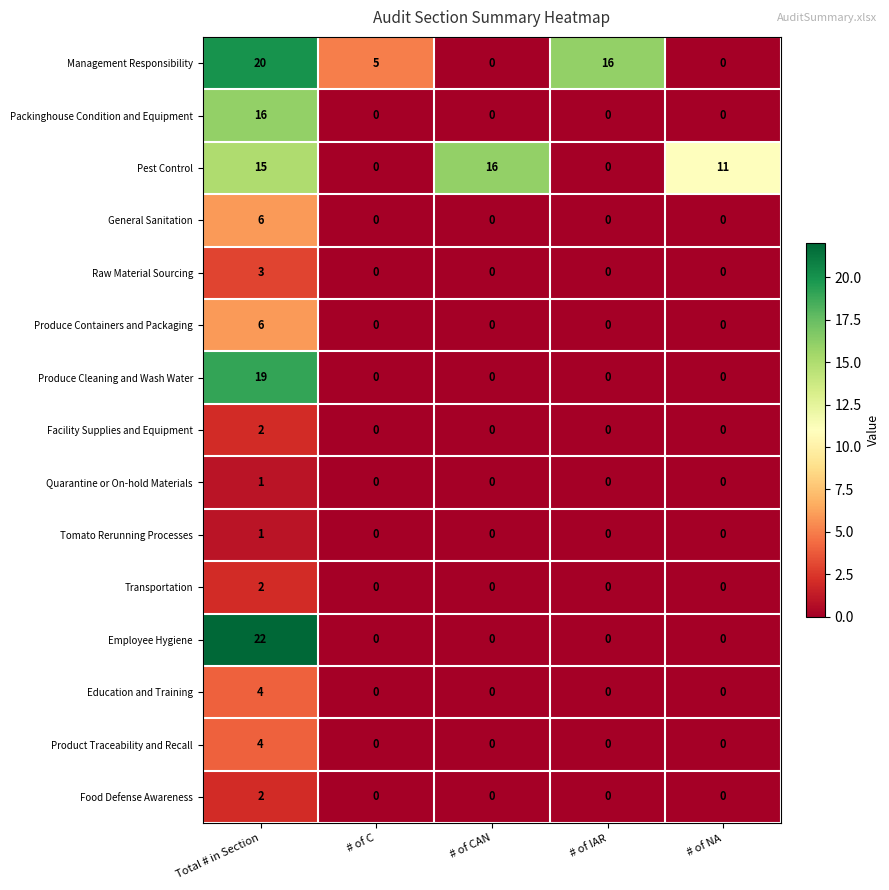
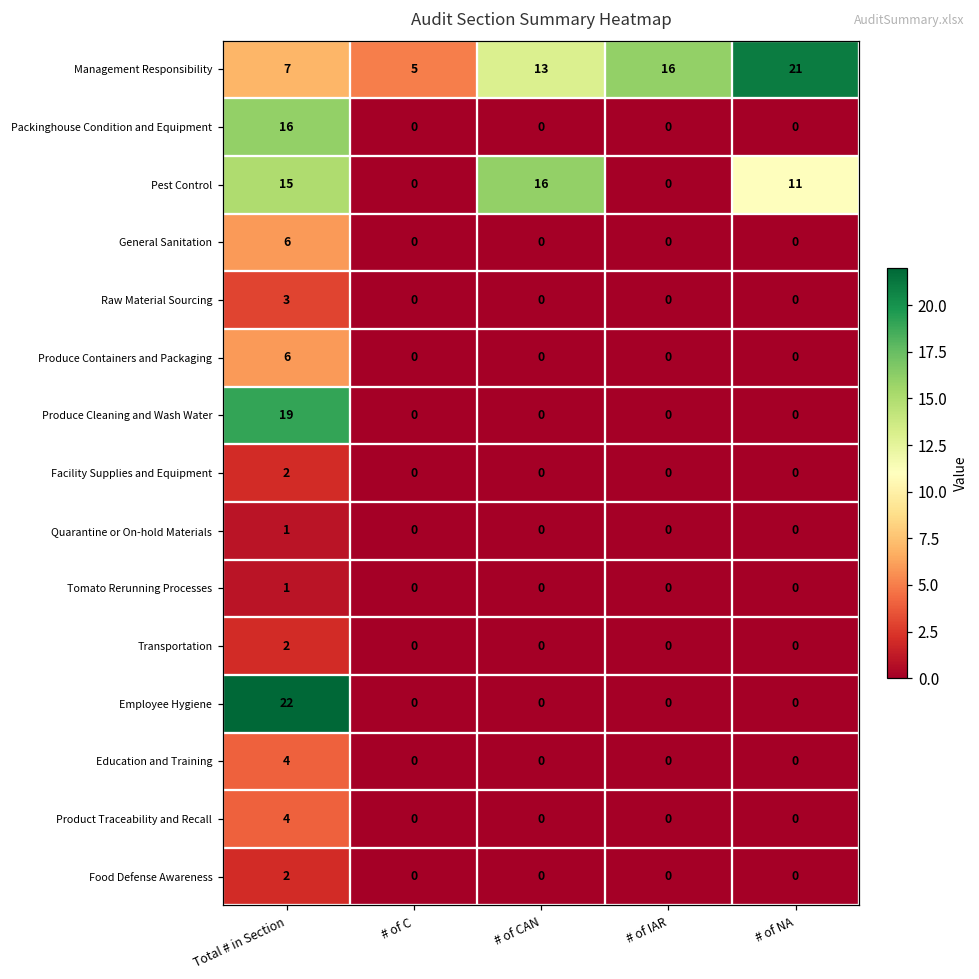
  {
    "Management Responsibility": {
-     "Total # in Section": 20,
+     "Total # in Section": 7,
      "# of C": 5,
-     "# of CAN": 0,
+     "# of CAN": 13,
      "# of IAR": 16,
-     "# of NA": 0
+     "# of NA": 21
    },
    "Packinghouse Condition and Equipment": {
      "Total # in Section": 16,
      "# of C": 0,
      "# of CAN": 0,
      "# of IAR": 0,
      "# of NA": 0
    },
    "Pest Control": {
      "Total # in Section": 15,
      "# of C": 0,
      "# of CAN": 16,
      "# of IAR": 0,
      "# of NA": 11
    },
    "General Sanitation": {
      "Total # in Section": 6,
      "# of C": 0,
      "# of CAN": 0,
      "# of IAR": 0,
      "# of NA": 0
    },
    "Raw Material Sourcing": {
      "Total # in Section": 3,
      "# of C": 0,
      "# of CAN": 0,
      "# of IAR": 0,
      "# of NA": 0
    },
    "Produce Containers and Packaging": {
      "Total # in Section": 6,
      "# of C": 0,
      "# of CAN": 0,
      "# of IAR": 0,
      "# of NA": 0
    },
    "Produce Cleaning and Wash Water": {
      "Total # in Section": 19,
      "# of C": 0,
      "# of CAN": 0,
      "# of IAR": 0,
      "# of NA": 0
    },
    "Facility Supplies and Equipment": {
      "Total # in Section": 2,
      "# of C": 0,
      "# of CAN": 0,
      "# of IAR": 0,
      "# of NA": 0
    },
    "Quarantine or On-hold Materials": {
      "Total # in Section": 1,
      "# of C": 0,
      "# of CAN": 0,
      "# of IAR": 0,
      "# of NA": 0
    },
    "Tomato Rerunning Processes": {
      "Total # in Section": 1,
      "# of C": 0,
      "# of CAN": 0,
      "# of IAR": 0,
      "# of NA": 0
    },
    "Transportation": {
      "Total # in Section": 2,
      "# of C": 0,
      "# of CAN": 0,
      "# of IAR": 0,
      "# of NA": 0
    },
    "Employee Hygiene": {
      "Total # in Section": 22,
      "# of C": 0,
      "# of CAN": 0,
      "# of IAR": 0,
      "# of NA": 0
    },
    "Education and Training": {
      "Total # in Section": 4,
      "# of C": 0,
      "# of CAN": 0,
      "# of IAR": 0,
      "# of NA": 0
    },
    "Product Traceability and Recall": {
      "Total # in Section": 4,
      "# of C": 0,
      "# of CAN": 0,
      "# of IAR": 0,
      "# of NA": 0
    },
    "Food Defense Awareness": {
      "Total # in Section": 2,
      "# of C": 0,
      "# of CAN": 0,
      "# of IAR": 0,
      "# of NA": 0
    }
  }
